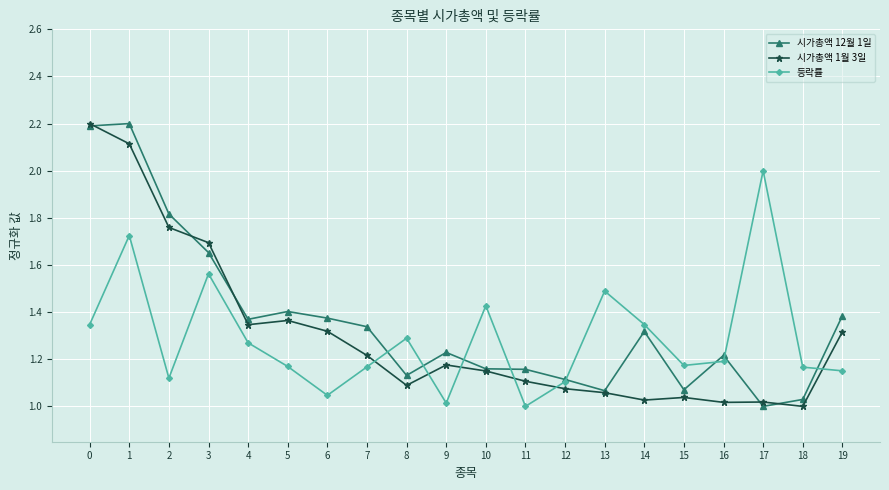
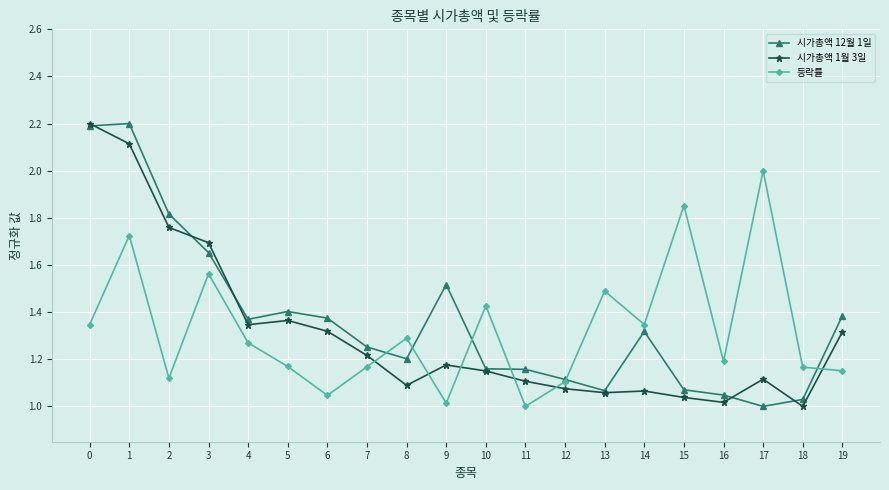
  {
    "시가총액 12월 1일": {
      "1": 2.20,
      "2": 1.82,
      "3": 1.65,
      "4": 1.37,
      "5": 1.40,
      "6": 1.37,
-     "7": 1.34,
-     "8": 1.13,
-     "9": 1.23,
+     "7": 1.25,
+     "8": 1.20,
+     "9": 1.52,
      "11": 1.16,
      "14": 1.32,
      "15": 1.07,
-     "16": 1.22,
+     "16": 1.05,
      "17": 1.00,
      "18": 1.03,
      "19": 1.38
    },
    "시가총액 1월 3일": {
      "1": 2.11,
      "2": 1.76,
      "3": 1.69,
      "4": 1.35,
      "5": 1.36,
      "6": 1.32,
      "7": 1.22,
      "8": 1.09,
      "9": 1.18,
      "11": 1.11,
      "12": 1.08,
-     "14": 1.03,
+     "14": 1.07,
      "15": 1.04,
      "16": 1.02,
-     "17": 1.02,
+     "17": 1.12,
      "18": 1.00,
      "19": 1.32
    },
    "등락률": {
      "0": 1.35,
      "1": 1.73,
      "2": 1.12,
      "3": 1.56,
      "4": 1.27,
      "5": 1.17,
      "6": 1.05,
      "7": 1.17,
      "8": 1.29,
      "9": 1.01,
      "10": 1.43,
      "11": 1.00,
      "13": 1.49,
      "14": 1.35,
-     "15": 1.17,
+     "15": 1.85,
      "16": 1.19,
      "17": 2.00,
      "18": 1.17,
      "19": 1.15
    }
  }
